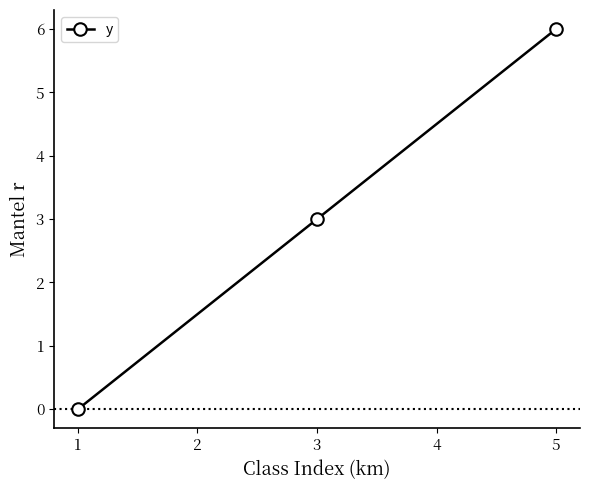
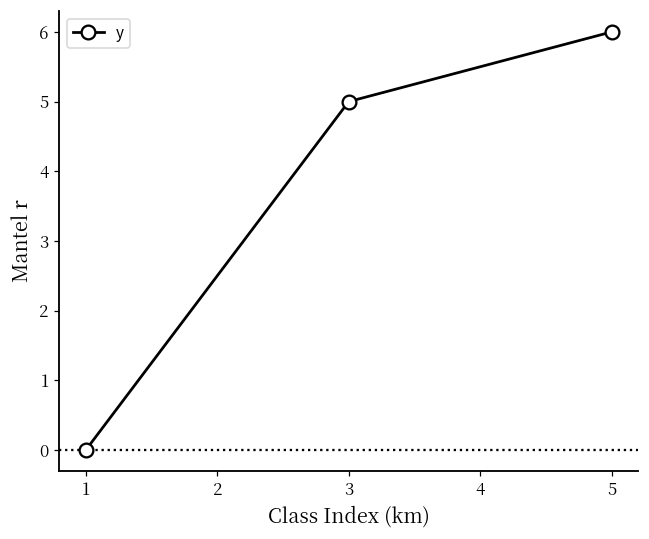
  {
    "1": 0,
-   "3": 3,
+   "3": 5,
    "5": 6
  }
